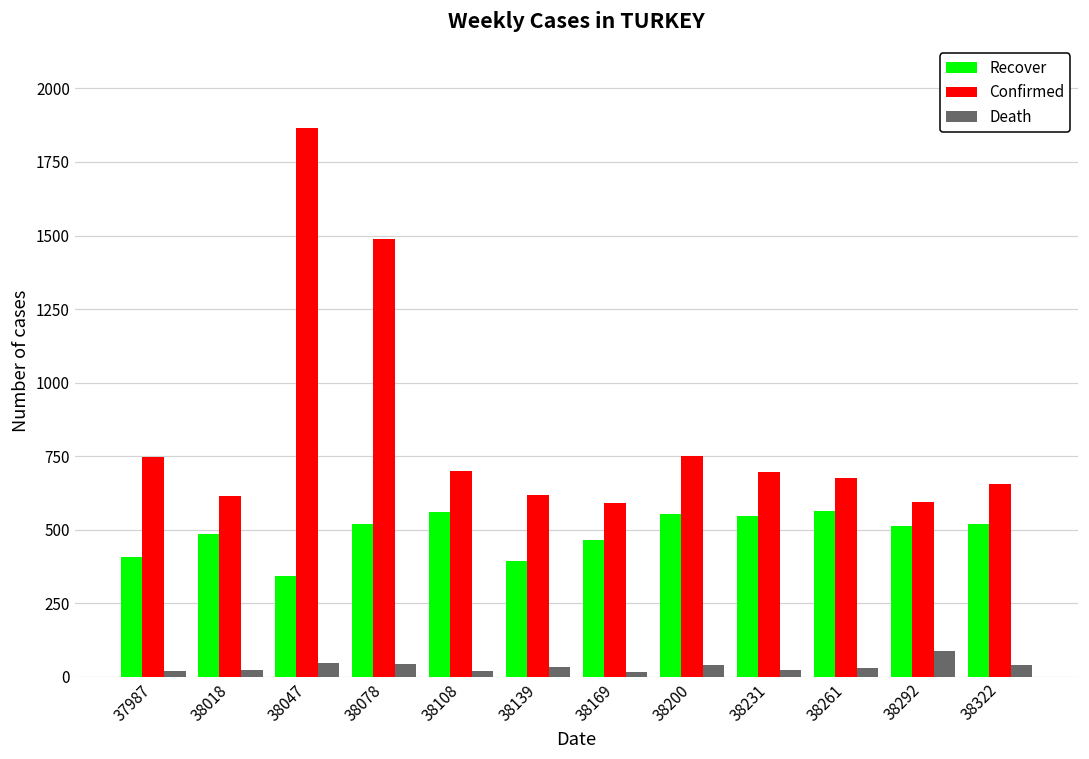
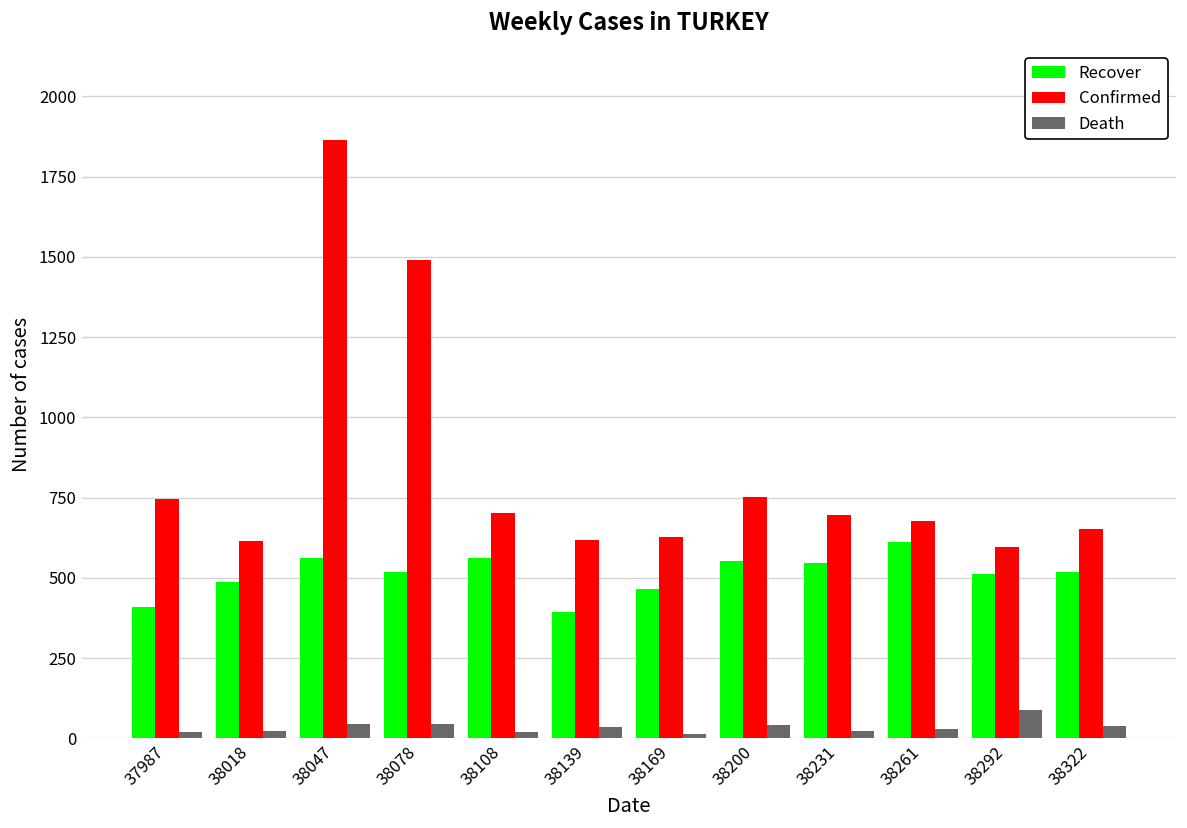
  {
    "Recover": {
      "37987": 410,
      "38018": 490,
-     "38047": 340,
+     "38047": 560,
      "38078": 520,
      "38108": 560,
      "38139": 400,
      "38169": 470,
      "38200": 550,
      "38231": 550,
-     "38261": 560,
+     "38261": 610,
      "38292": 510,
      "38322": 520
    },
    "Confirmed": {
      "37987": 750,
      "38018": 610,
      "38047": 1870,
      "38078": 1490,
      "38108": 700,
      "38139": 620,
-     "38169": 590,
+     "38169": 630,
      "38200": 750,
      "38231": 700,
      "38261": 680,
      "38292": 600,
      "38322": 650
    },
    "Death": {
      "37987": 20,
      "38018": 20,
      "38047": 50,
      "38078": 40,
      "38108": 20,
      "38139": 40,
      "38169": 20,
      "38200": 40,
      "38231": 20,
      "38261": 30,
      "38292": 90,
      "38322": 40
    }
  }
